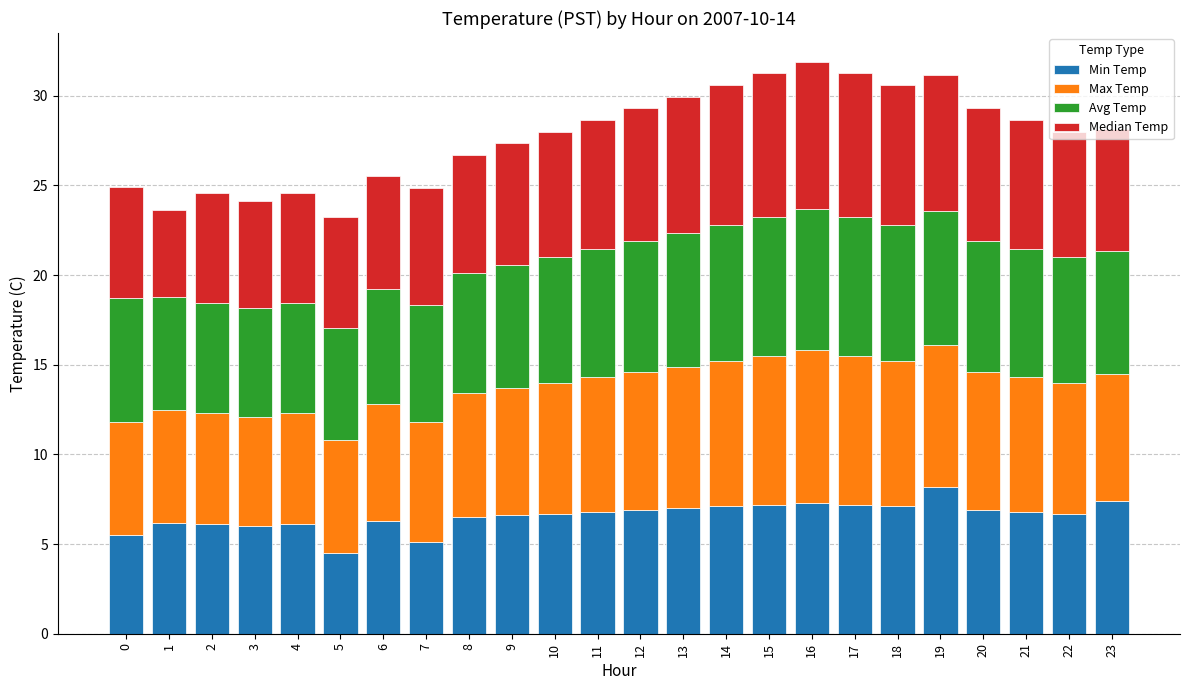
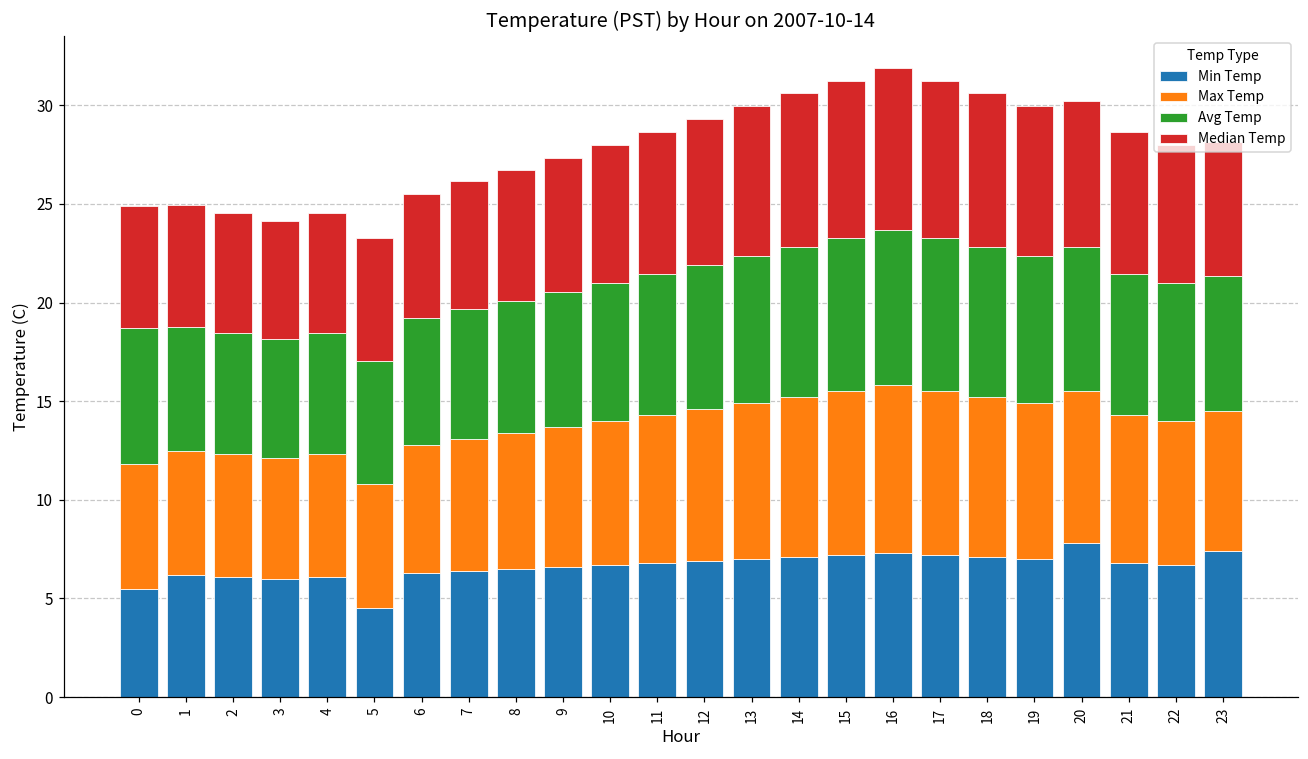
  {
    "Min Temp": {
      "0": 5.5,
      "1": 6.2,
      "2": 6.1,
      "3": 6.0,
      "4": 6.1,
      "5": 4.5,
      "6": 6.3,
-     "7": 5.1,
+     "7": 6.4,
      "8": 6.5,
      "9": 6.6,
      "10": 6.7,
      "11": 6.8,
      "12": 6.9,
      "13": 7.0,
      "14": 7.1,
      "15": 7.2,
      "16": 7.3,
      "17": 7.2,
      "18": 7.1,
-     "19": 8.2,
-     "20": 6.9,
+     "19": 7.0,
+     "20": 7.8,
      "21": 6.8,
      "22": 6.7,
      "23": 7.4
    },
    "Max Temp": {
      "0": 6.3,
      "1": 6.3,
      "2": 6.2,
      "3": 6.1,
      "4": 6.2,
      "5": 6.3,
      "6": 6.5,
      "7": 6.7,
      "8": 6.9,
      "9": 7.1,
      "10": 7.3,
      "11": 7.5,
      "12": 7.7,
      "13": 7.9,
      "14": 8.1,
      "15": 8.3,
      "16": 8.5,
      "17": 8.3,
      "18": 8.1,
      "19": 7.9,
      "20": 7.7,
      "21": 7.5,
      "22": 7.3,
      "23": 7.1
    },
    "Avg Temp": {
      "0": 6.9,
      "1": 6.3,
      "2": 6.2,
      "3": 6.1,
      "4": 6.2,
      "5": 6.3,
      "6": 6.4,
      "7": 6.6,
      "8": 6.7,
      "9": 6.8,
      "10": 7.0,
      "11": 7.2,
      "12": 7.3,
      "13": 7.4,
      "14": 7.6,
      "15": 7.8,
      "16": 7.9,
      "17": 7.8,
      "18": 7.6,
      "19": 7.4,
      "20": 7.3,
      "21": 7.2,
      "22": 7.0,
      "23": 6.8
    },
    "Median Temp": {
      "0": 6.2,
-     "1": 4.9,
+     "1": 6.2,
      "2": 6.1,
      "3": 6.0,
      "4": 6.1,
      "5": 6.2,
      "6": 6.3,
      "7": 6.5,
      "8": 6.6,
      "9": 6.8,
      "10": 7.0,
      "11": 7.2,
      "12": 7.4,
      "13": 7.6,
      "14": 7.8,
      "15": 8.0,
      "16": 8.2,
      "17": 8.0,
      "18": 7.8,
      "19": 7.6,
      "20": 7.4,
      "21": 7.2
    }
  }
